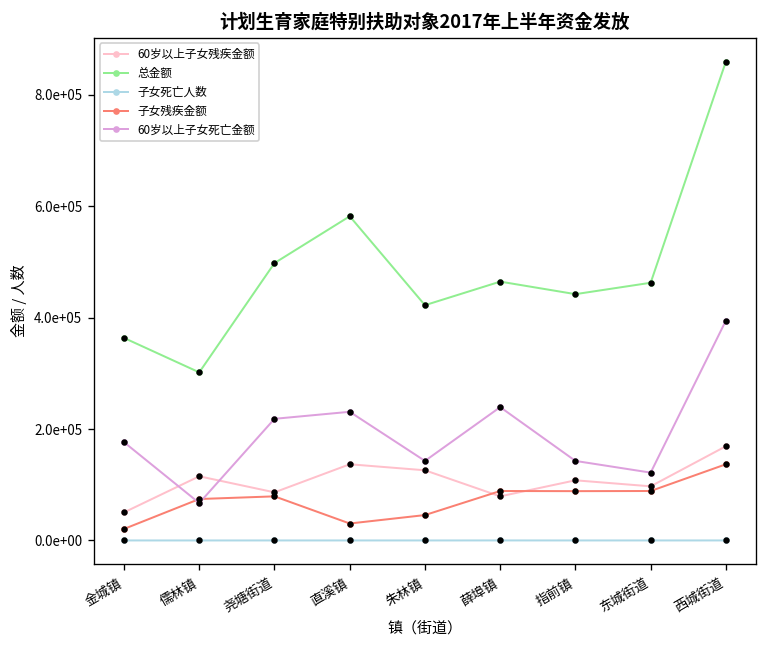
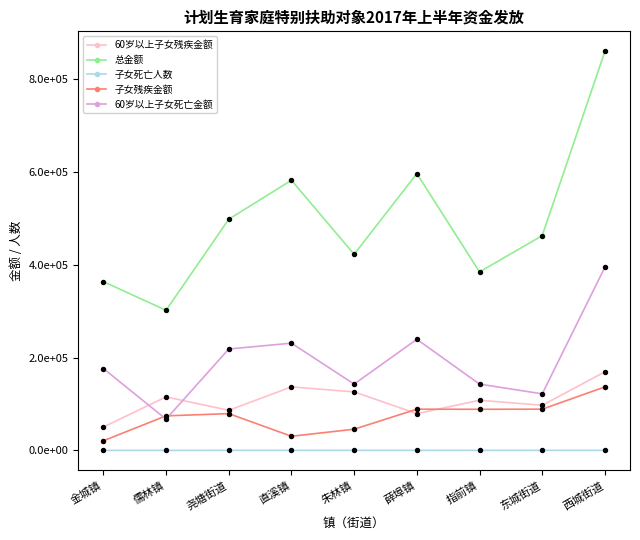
  {
    "总金额": {
      "金城镇": 360000,
      "儒林镇": 300000,
      "尧塘街道": 500000,
      "直溪镇": 580000,
      "朱林镇": 420000,
-     "薛埠镇": 460000,
-     "指前镇": 440000,
+     "薛埠镇": 600000,
+     "指前镇": 380000,
      "东城街道": 460000,
      "西城街道": 860000
    },
    "子女死亡人数": {
      "金城镇": 0,
      "儒林镇": 0,
      "尧塘街道": 0,
      "直溪镇": 0,
      "朱林镇": 0,
      "薛埠镇": 0,
      "指前镇": 0,
      "东城街道": 0,
      "西城街道": 0
    },
    "子女残疾金额": {
      "金城镇": 20000,
      "儒林镇": 70000,
      "尧塘街道": 80000,
      "直溪镇": 30000,
      "朱林镇": 50000,
      "薛埠镇": 90000,
      "指前镇": 90000,
      "东城街道": 90000,
      "西城街道": 140000
    }
  }
